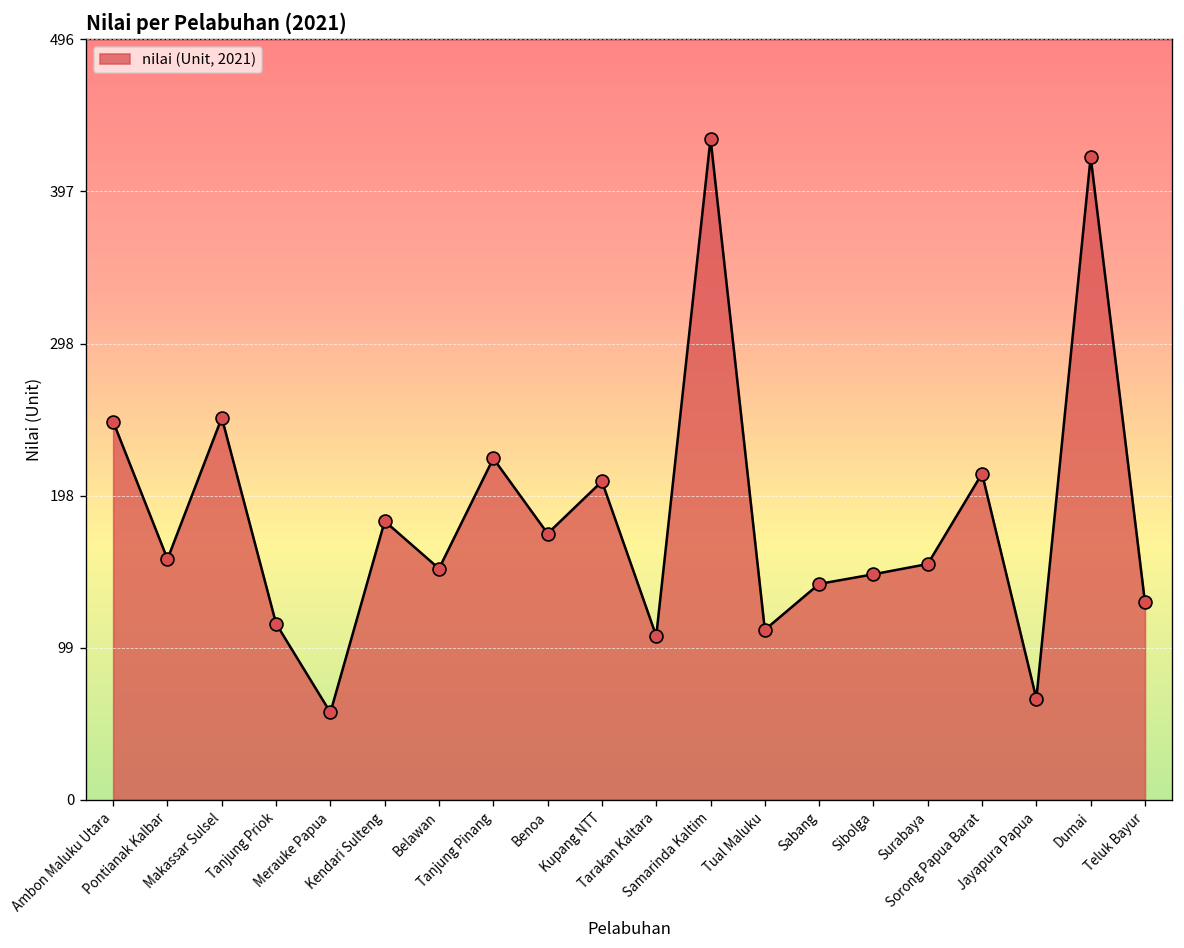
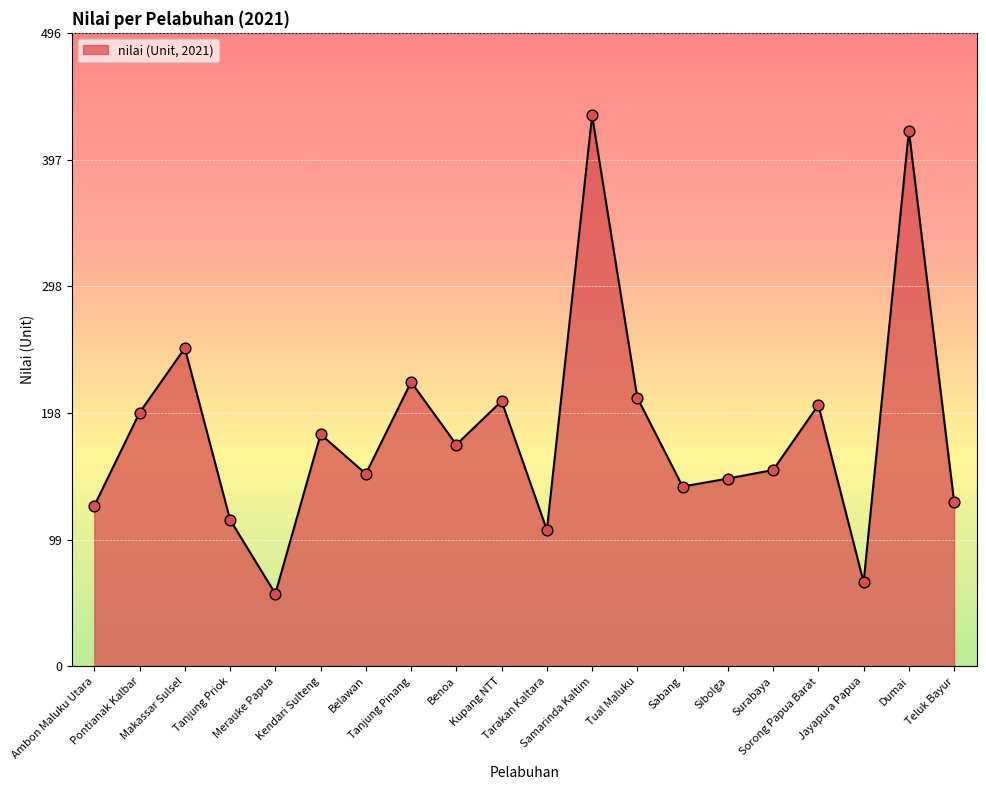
  {
-   "Ambon Maluku Utara": 247,
-   "Pontianak Kalbar": 157,
+   "Ambon Maluku Utara": 126,
+   "Pontianak Kalbar": 199,
    "Makassar Sulsel": 250,
    "Tanjung Priok": 115,
    "Merauke Papua": 57,
    "Kendari Sulteng": 182,
    "Belawan": 151,
    "Tanjung Pinang": 223,
    "Benoa": 174,
    "Kupang NTT": 208,
    "Tarakan Kaltara": 107,
    "Samarinda Kaltim": 432,
-   "Tual Maluku": 111,
+   "Tual Maluku": 211,
    "Sabang": 141,
    "Sibolga": 147,
    "Surabaya": 154,
-   "Sorong Papua Barat": 213,
+   "Sorong Papua Barat": 205,
    "Jayapura Papua": 66,
    "Dumai": 420,
    "Teluk Bayur": 129
  }
